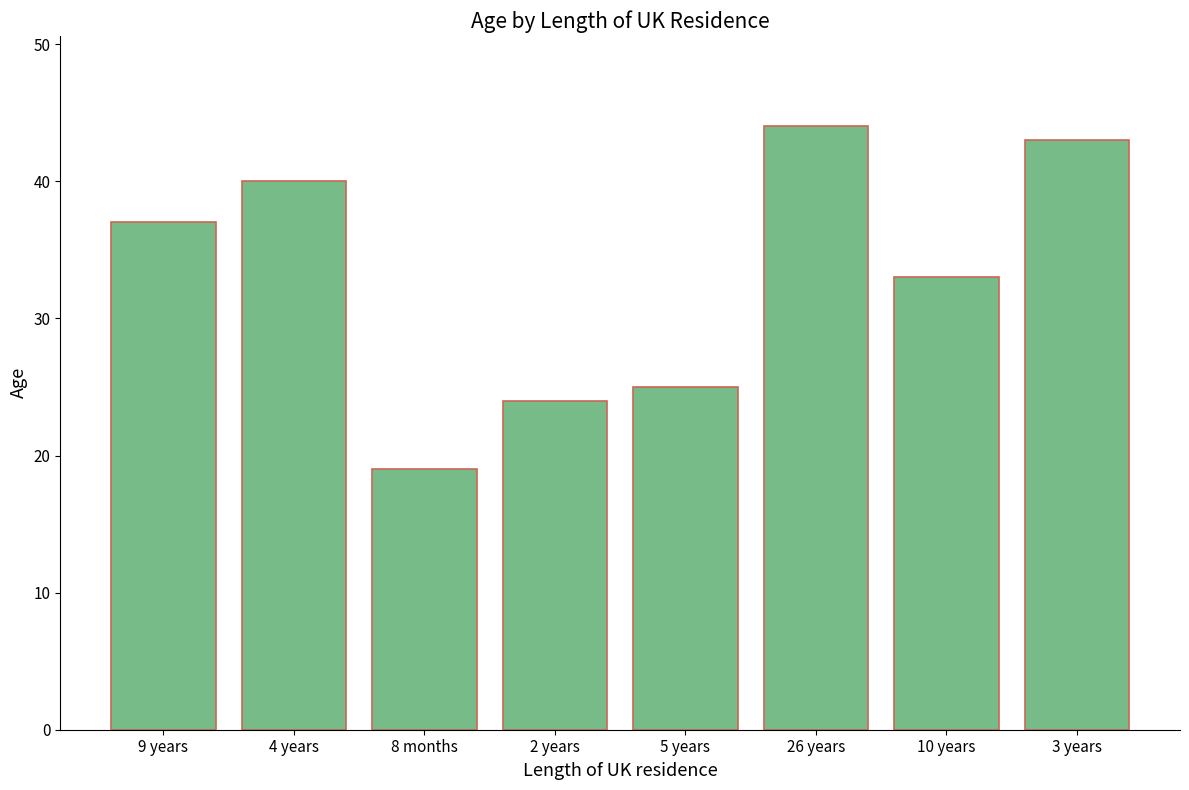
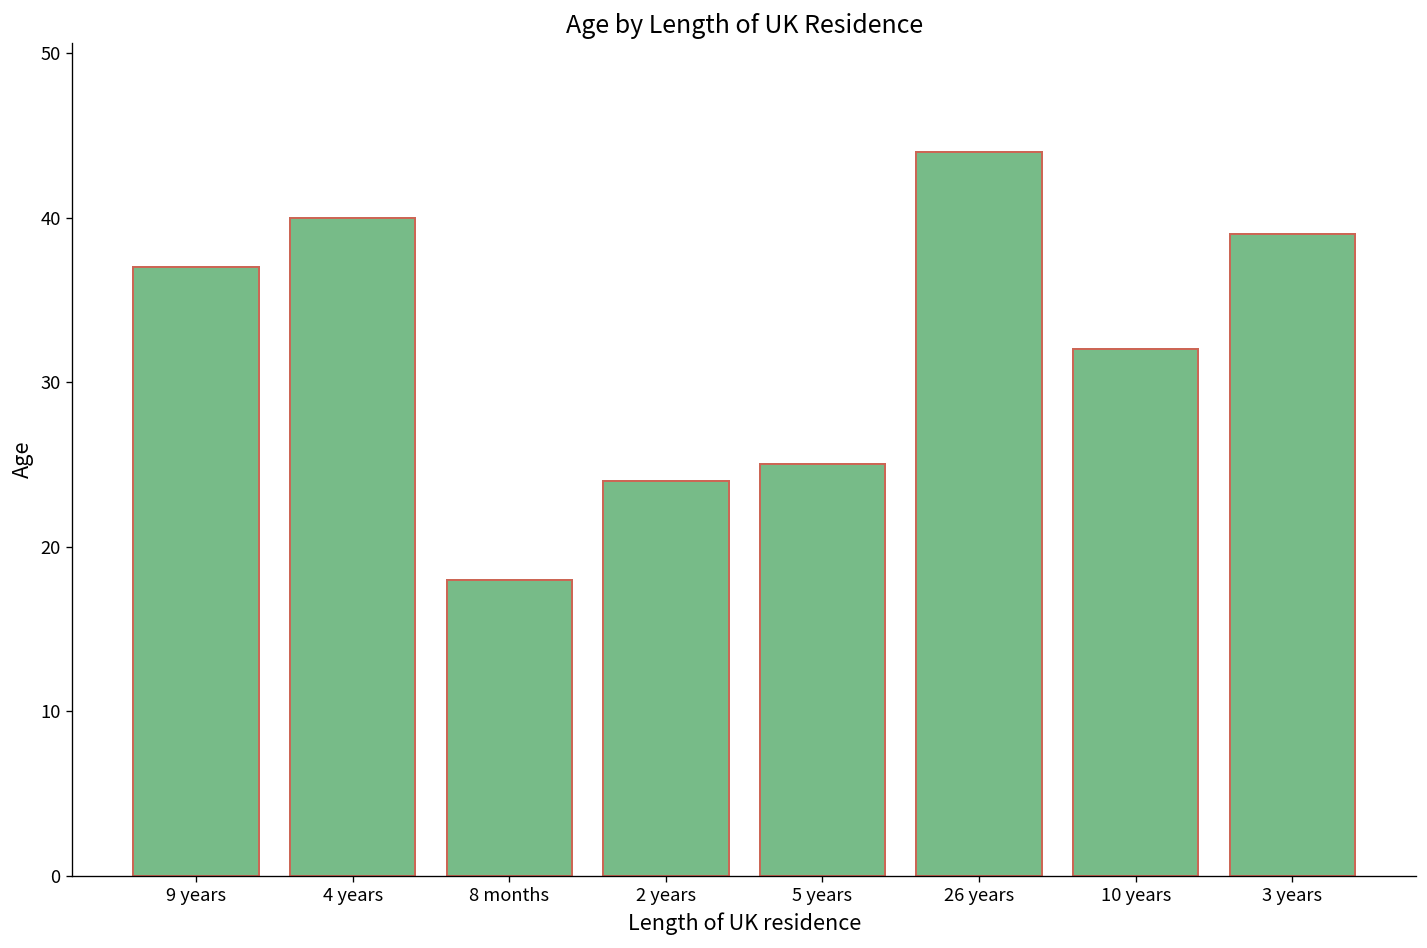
  {
    "9 years": 37,
    "4 years": 40,
-   "8 months": 19,
+   "8 months": 18,
    "2 years": 24,
    "5 years": 25,
    "26 years": 44,
-   "10 years": 33,
-   "3 years": 43
+   "10 years": 32,
+   "3 years": 39
  }
